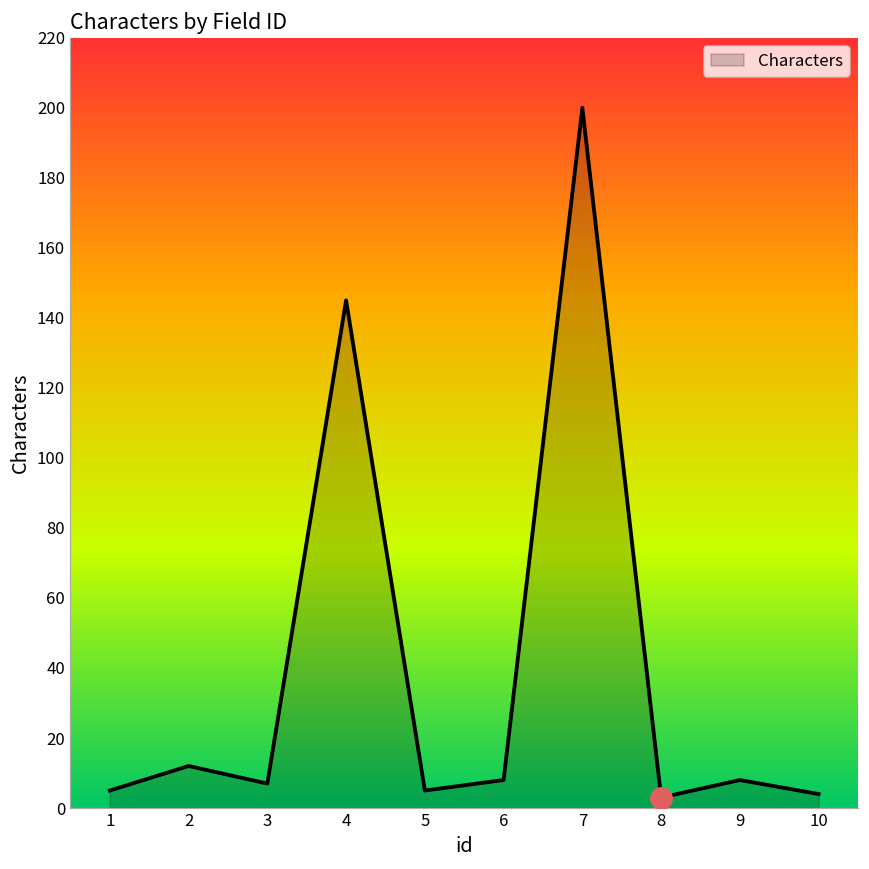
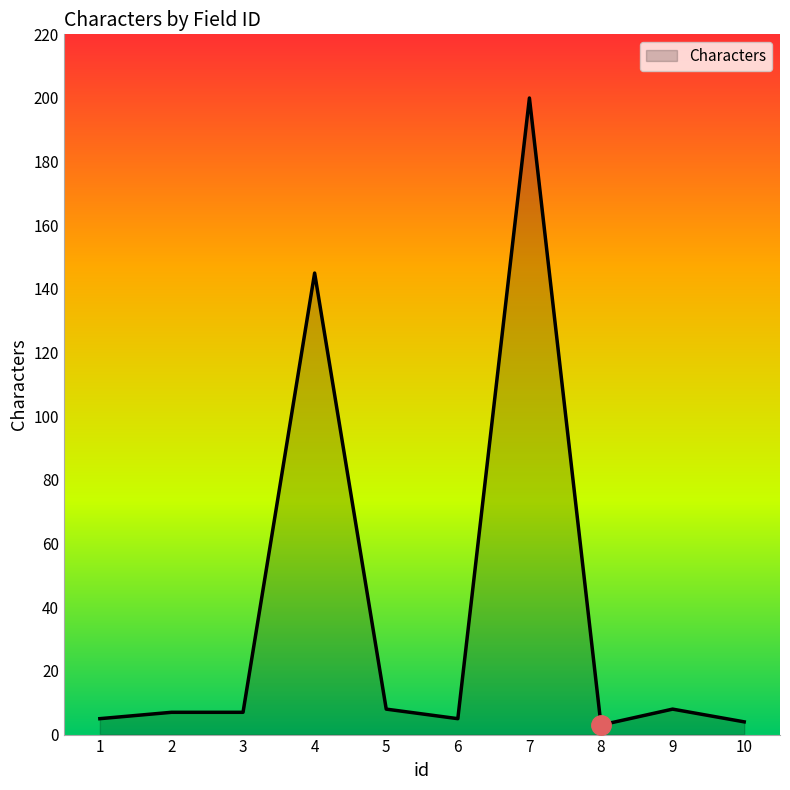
  {
    "Characters": {
      "1": 5,
-     "2": 12,
+     "2": 7,
      "3": 7,
      "4": 145,
-     "5": 5,
-     "6": 8,
+     "5": 8,
+     "6": 5,
      "7": 200,
      "9": 8,
      "10": 4
    }
  }
